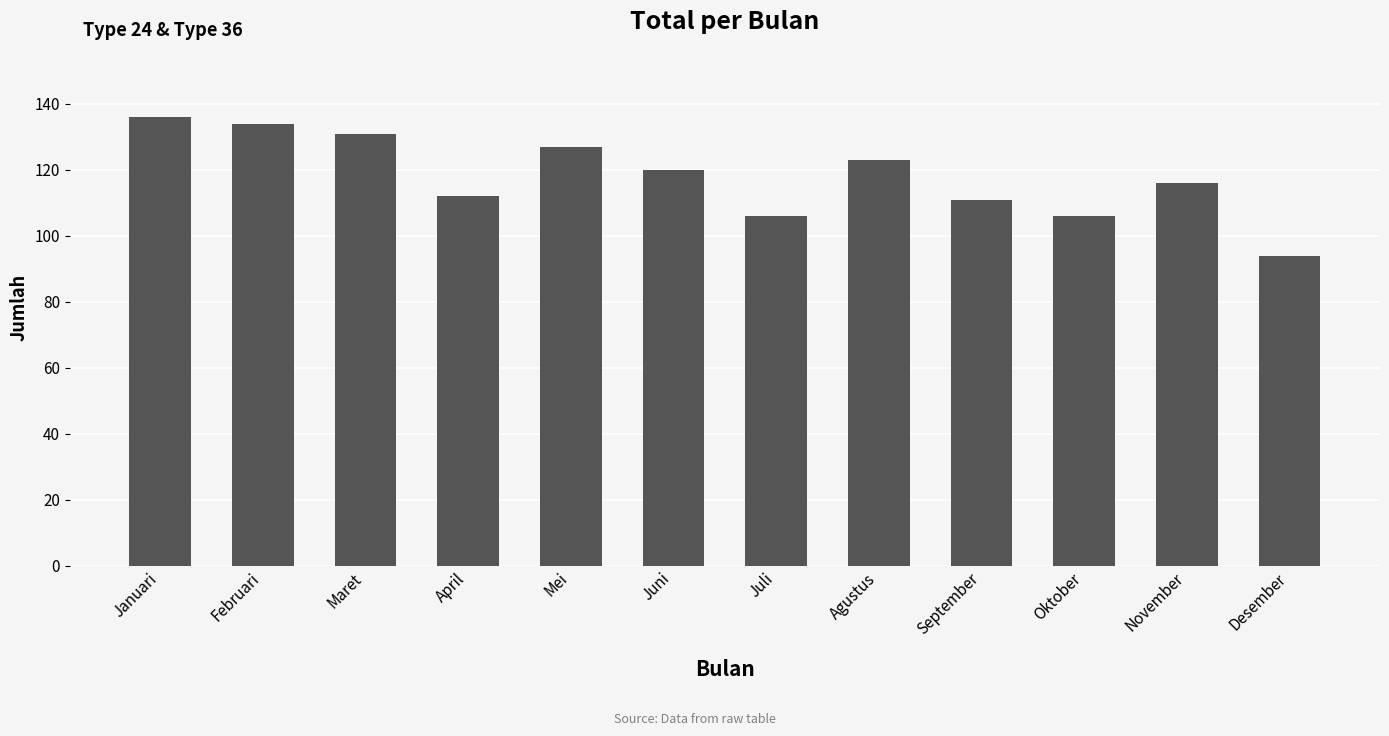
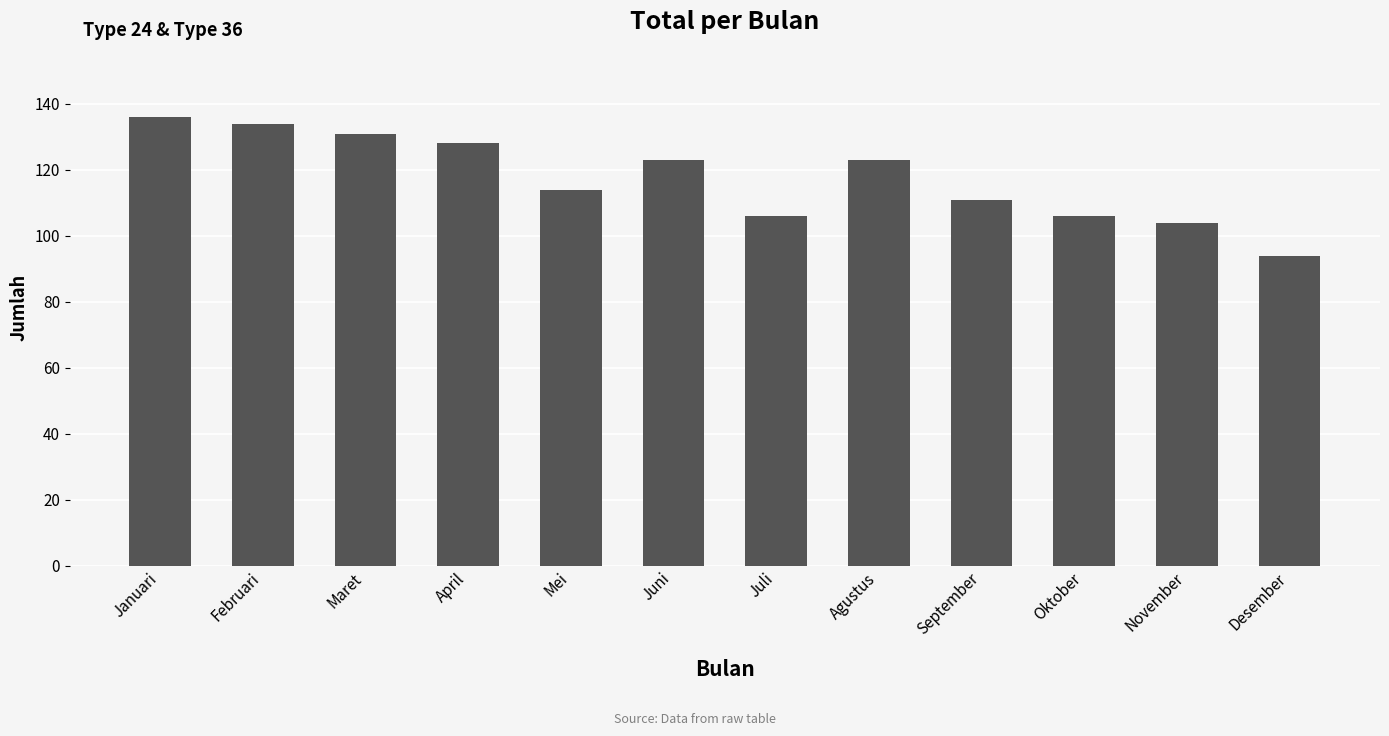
  {
    "Januari": 136,
    "Februari": 134,
    "Maret": 131,
-   "April": 112,
-   "Mei": 127,
-   "Juni": 120,
+   "April": 128,
+   "Mei": 114,
+   "Juni": 123,
    "Juli": 106,
    "Agustus": 123,
    "September": 111,
    "Oktober": 106,
-   "November": 116,
+   "November": 104,
    "Desember": 94
  }
